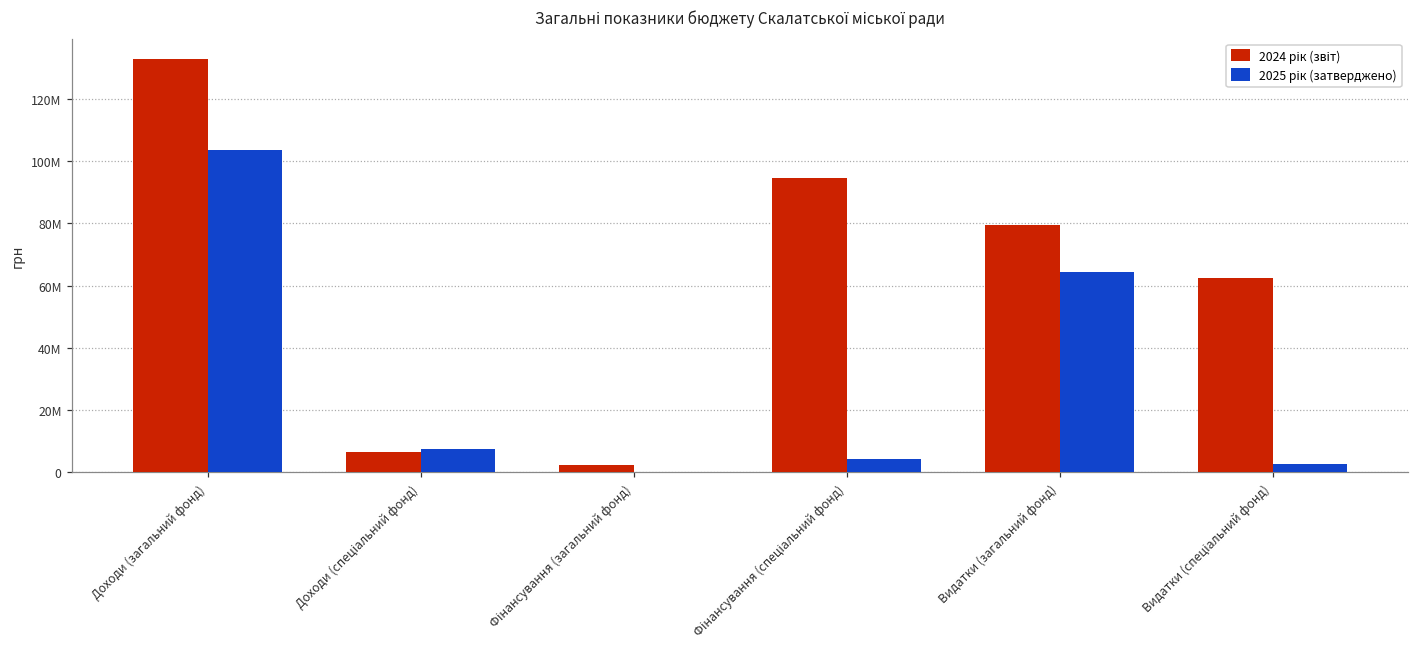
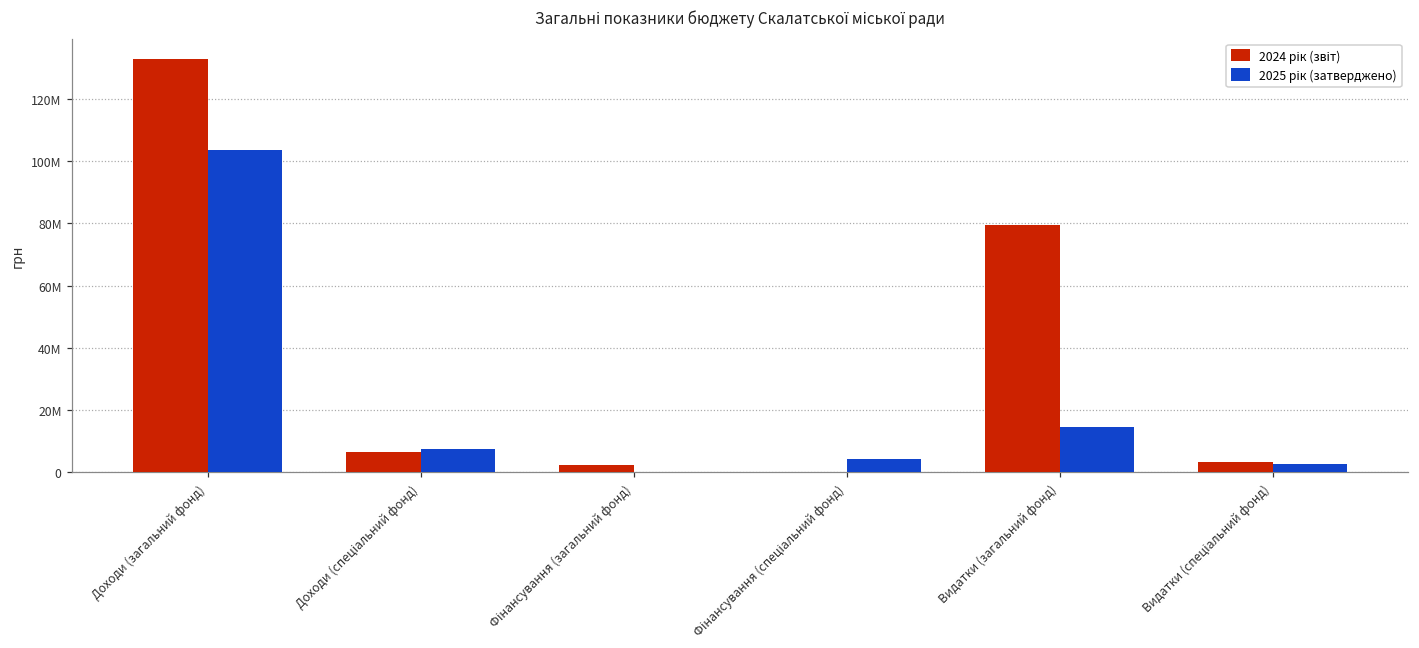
  {
    "2024 рік (звіт)": {
      "Доходи (загальний фонд)": 133000000,
      "Доходи (спеціальний фонд)": 7000000,
      "Фінансування (загальний фонд)": 2000000,
-     "Фінансування (спеціальний фонд)": 95000000,
+     "Фінансування (спеціальний фонд)": 0,
      "Видатки (загальний фонд)": 80000000,
-     "Видатки (спеціальний фонд)": 62000000
+     "Видатки (спеціальний фонд)": 3000000
    },
    "2025 рік (затверджено)": {
      "Доходи (загальний фонд)": 104000000,
      "Доходи (спеціальний фонд)": 7000000,
      "Фінансування (загальний фонд)": 0,
      "Фінансування (спеціальний фонд)": 4000000,
-     "Видатки (загальний фонд)": 64000000,
+     "Видатки (загальний фонд)": 14000000,
      "Видатки (спеціальний фонд)": 2000000
    }
  }
